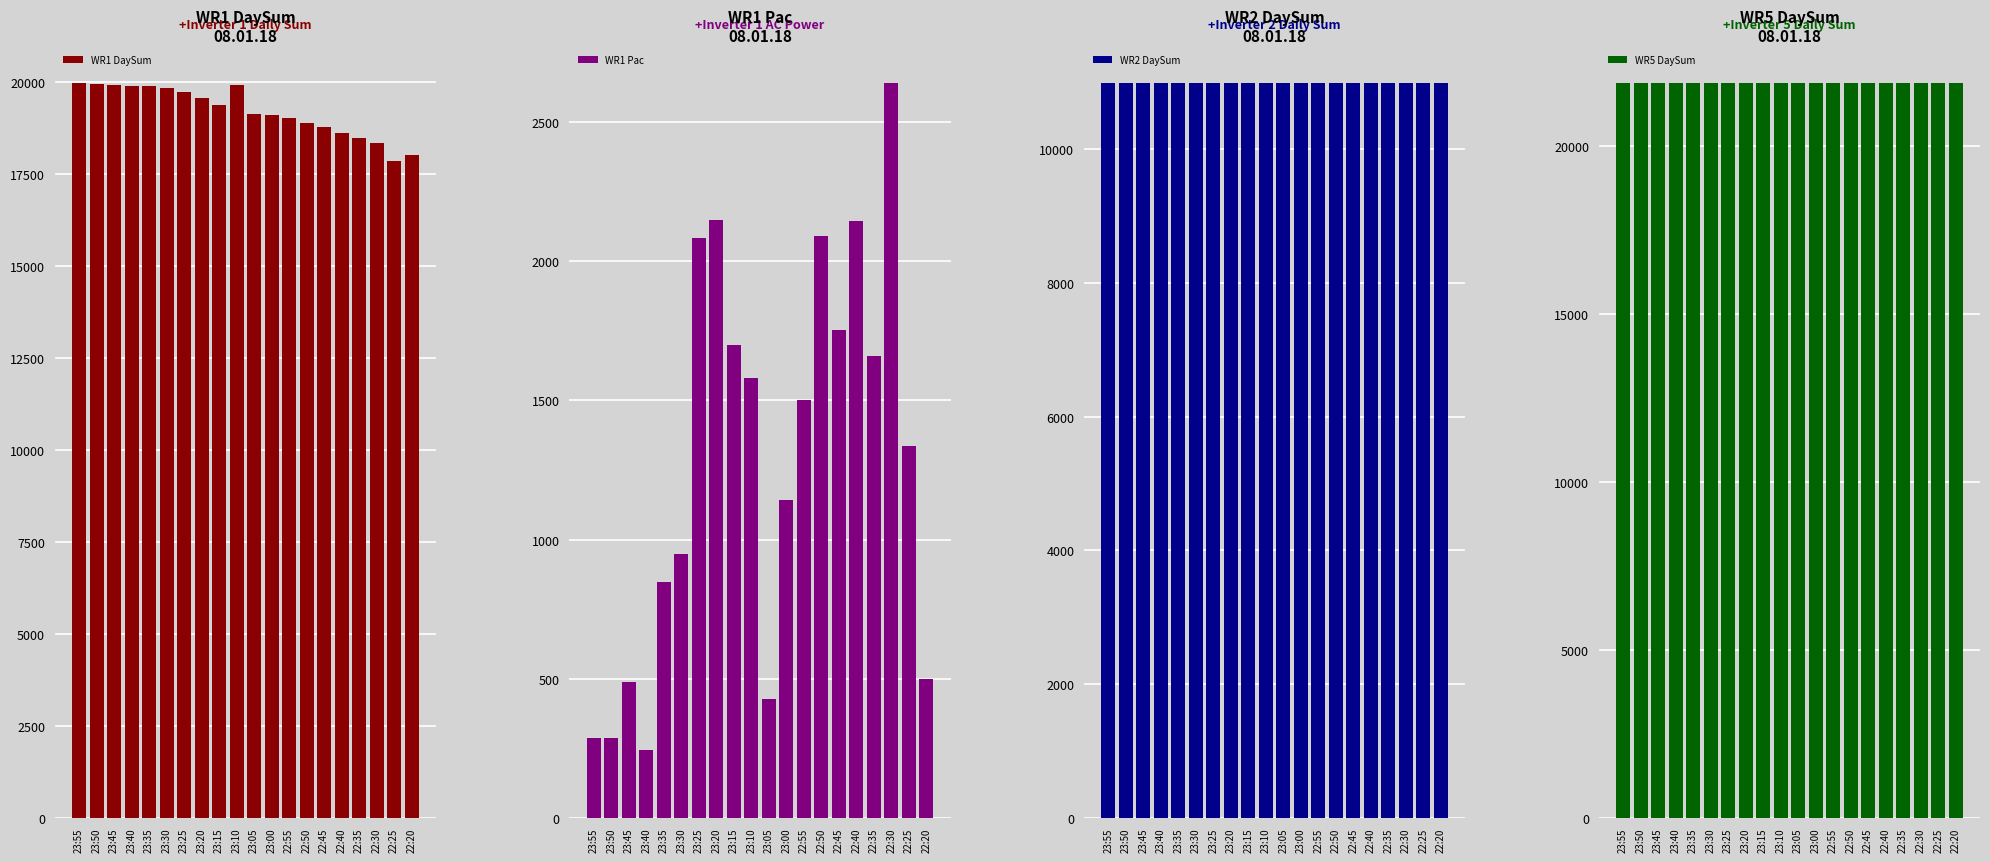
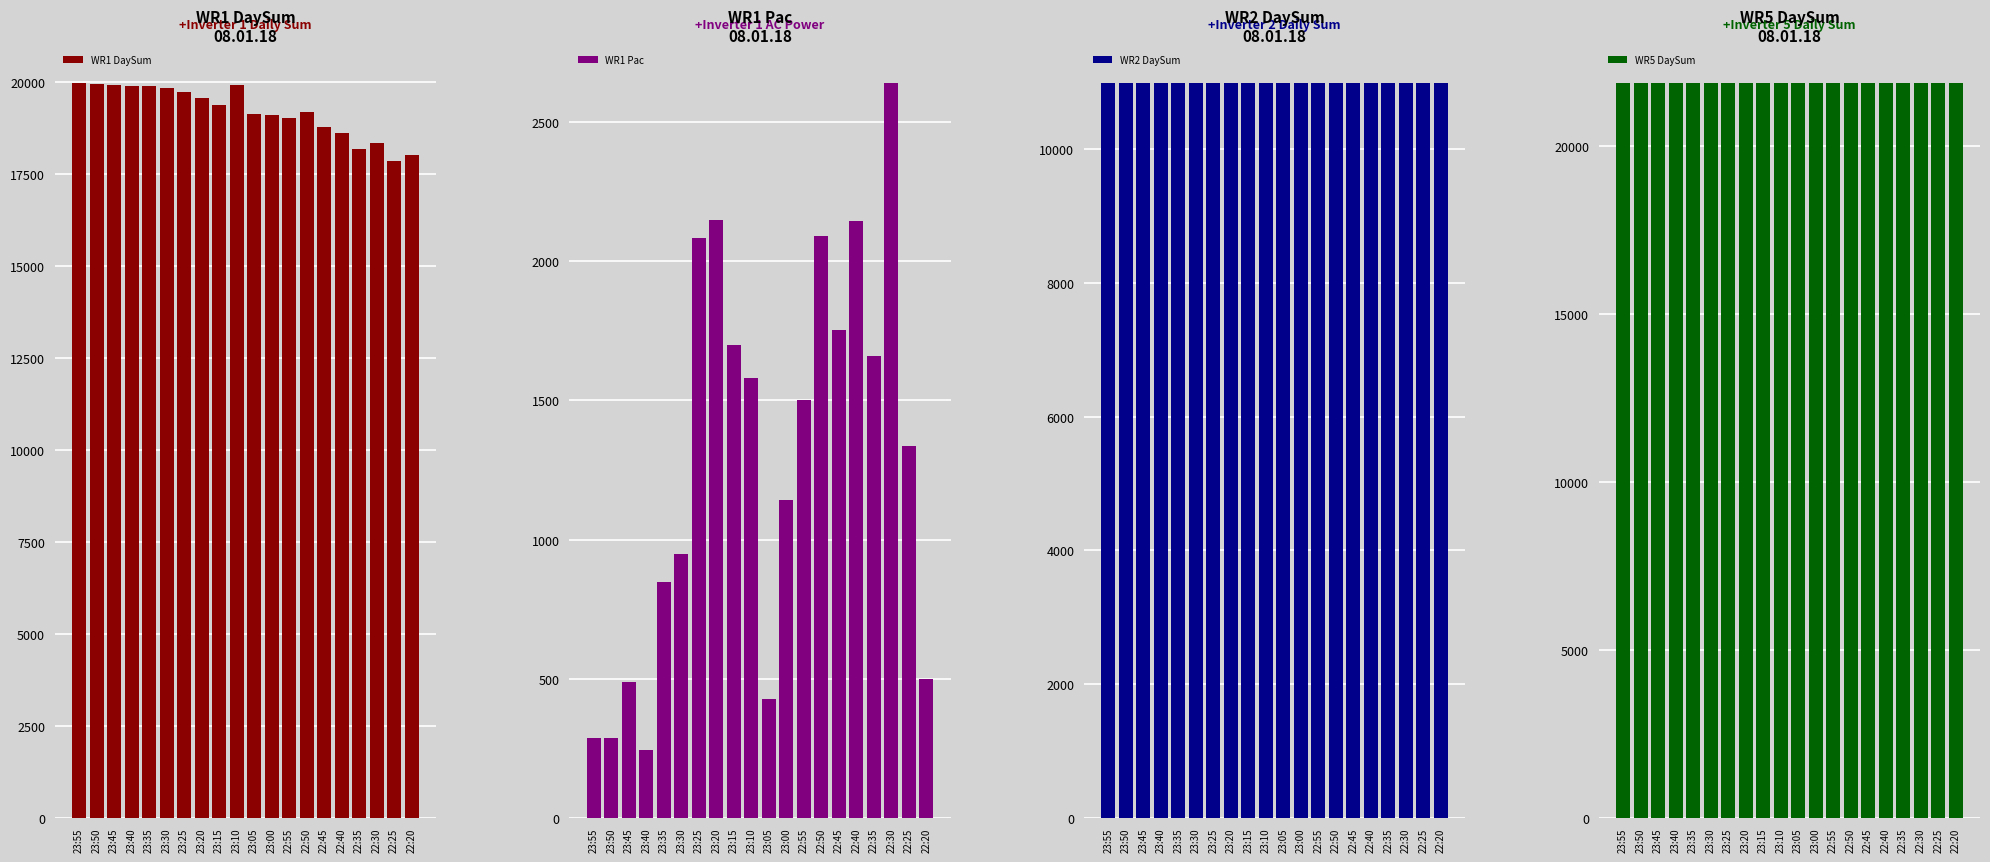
  {
    "WR1 DaySum 08.01.18": {
      "23:55": 20000,
      "23:50": 19900,
      "23:45": 19900,
      "23:40": 19900,
      "23:35": 19900,
      "23:30": 19800,
      "23:25": 19700,
      "23:20": 19500,
      "23:15": 19400,
      "23:10": 19900,
      "23:05": 19100,
      "23:00": 19100,
      "22:55": 19000,
-     "22:50": 18900,
+     "22:50": 19200,
      "22:45": 18800,
      "22:40": 18600,
-     "22:35": 18500,
+     "22:35": 18200,
      "22:30": 18300,
      "22:25": 17800,
      "22:20": 18000
    },
    "WR1 Pac 08.01.18": {
      "23:55": 290,
      "23:50": 290,
      "23:45": 490,
      "23:40": 240,
      "23:35": 850,
      "23:30": 950,
      "23:25": 2090,
      "23:20": 2150,
      "23:15": 1700,
      "23:10": 1580,
      "23:05": 430,
      "23:00": 1140,
      "22:55": 1500,
      "22:50": 2090,
      "22:45": 1750,
      "22:40": 2150,
      "22:35": 1660,
      "22:30": 2640,
      "22:25": 1340,
      "22:20": 500
    },
    "WR2 DaySum 08.01.18": {
      "23:55": 11000,
      "23:50": 11000,
      "23:45": 11000,
      "23:40": 11000,
      "23:35": 11000,
      "23:30": 11000,
      "23:25": 11000,
      "23:20": 11000,
      "23:15": 11000,
      "23:10": 11000,
      "23:05": 11000,
      "23:00": 11000,
      "22:55": 11000,
      "22:50": 11000,
      "22:45": 11000,
      "22:40": 11000,
      "22:35": 11000,
      "22:30": 11000,
      "22:25": 11000,
      "22:20": 11000
    },
    "WR5 DaySum 08.01.18": {
      "23:55": 21900,
      "23:50": 21900,
      "23:45": 21900,
      "23:40": 21900,
      "23:35": 21900,
      "23:30": 21900,
      "23:25": 21900,
      "23:20": 21900,
      "23:15": 21900,
      "23:10": 21900,
      "23:05": 21900,
      "23:00": 21900,
      "22:55": 21900,
      "22:50": 21900,
      "22:45": 21900,
      "22:40": 21900,
      "22:35": 21900,
      "22:30": 21900,
      "22:25": 21900,
      "22:20": 21900
    }
  }
